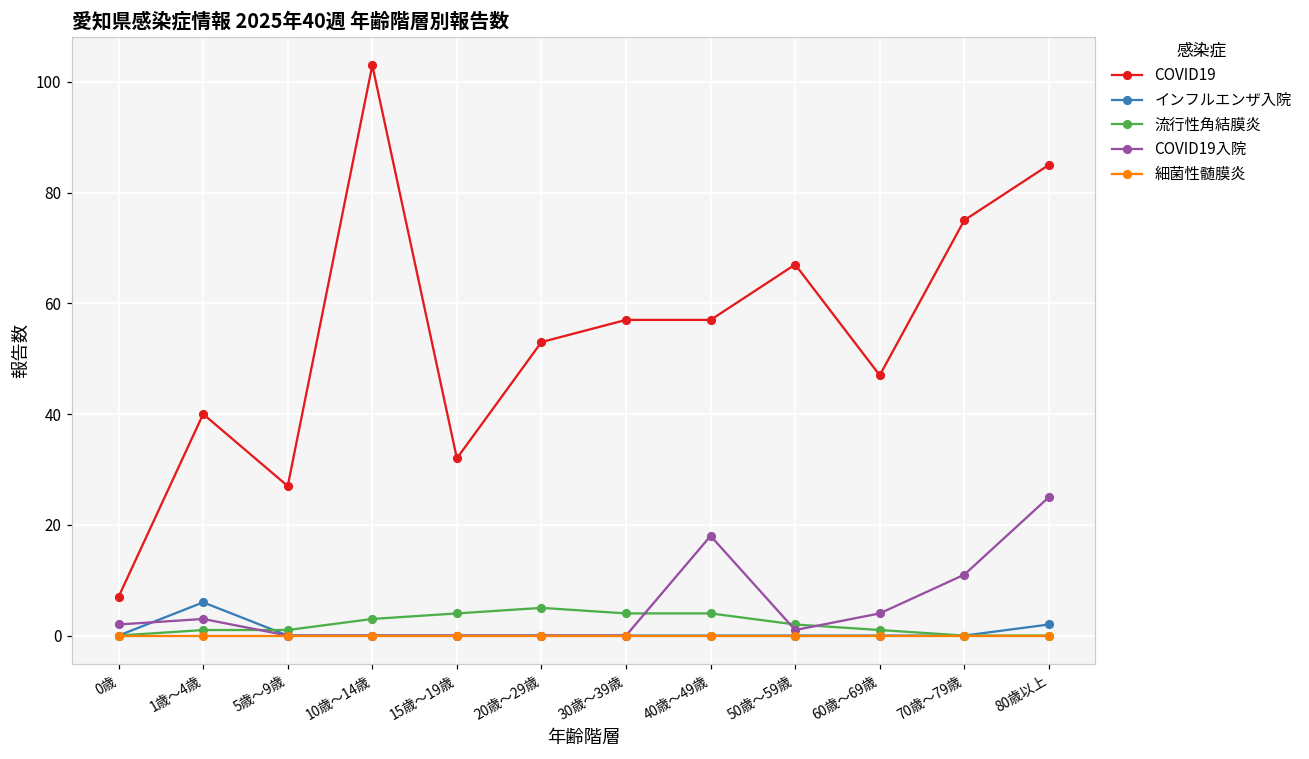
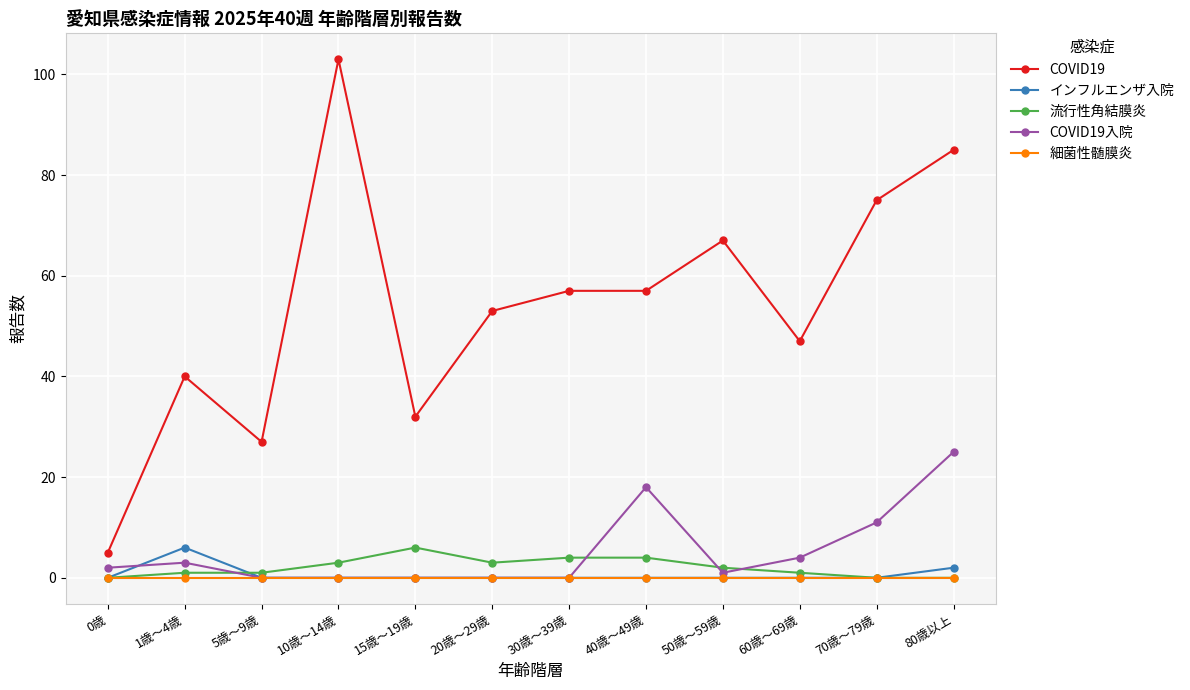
  {
    "COVID19": {
-     "0歳": 7,
+     "0歳": 5,
      "1歳～4歳": 40,
      "5歳～9歳": 27,
      "10歳～14歳": 103,
      "15歳～19歳": 32,
      "20歳～29歳": 53,
      "30歳～39歳": 57,
      "40歳～49歳": 57,
      "50歳～59歳": 67,
      "60歳～69歳": 47,
      "70歳～79歳": 75,
      "80歳以上": 85
    },
    "インフルエンザ入院": {
      "1歳～4歳": 6,
      "80歳以上": 2
    },
    "流行性角結膜炎": {
      "1歳～4歳": 1,
      "5歳～9歳": 1,
      "10歳～14歳": 3,
-     "15歳～19歳": 4,
-     "20歳～29歳": 5,
+     "15歳～19歳": 6,
+     "20歳～29歳": 3,
      "30歳～39歳": 4,
      "40歳～49歳": 4,
      "50歳～59歳": 2,
      "60歳～69歳": 1
    },
    "COVID19入院": {
      "0歳": 2,
      "1歳～4歳": 3,
      "40歳～49歳": 18,
      "50歳～59歳": 1,
      "60歳～69歳": 4,
      "70歳～79歳": 11,
      "80歳以上": 25
    },
    "細菌性髄膜炎": {
      "1歳～4歳": 0
    }
  }
